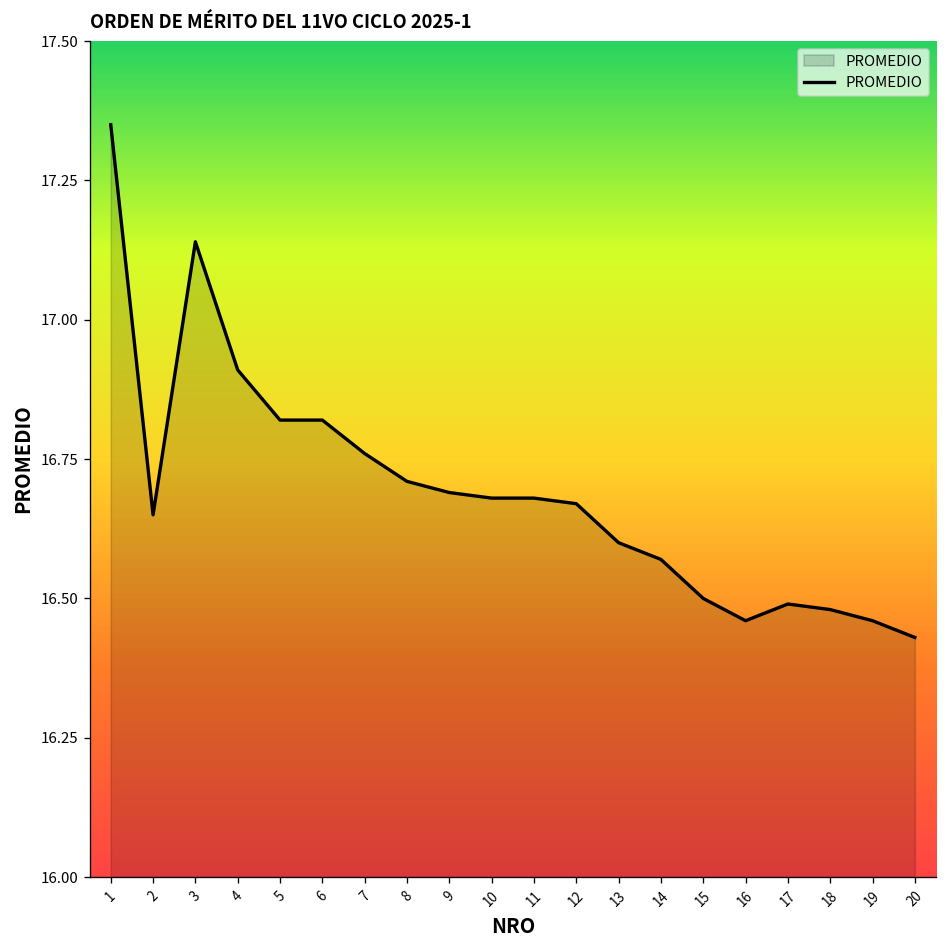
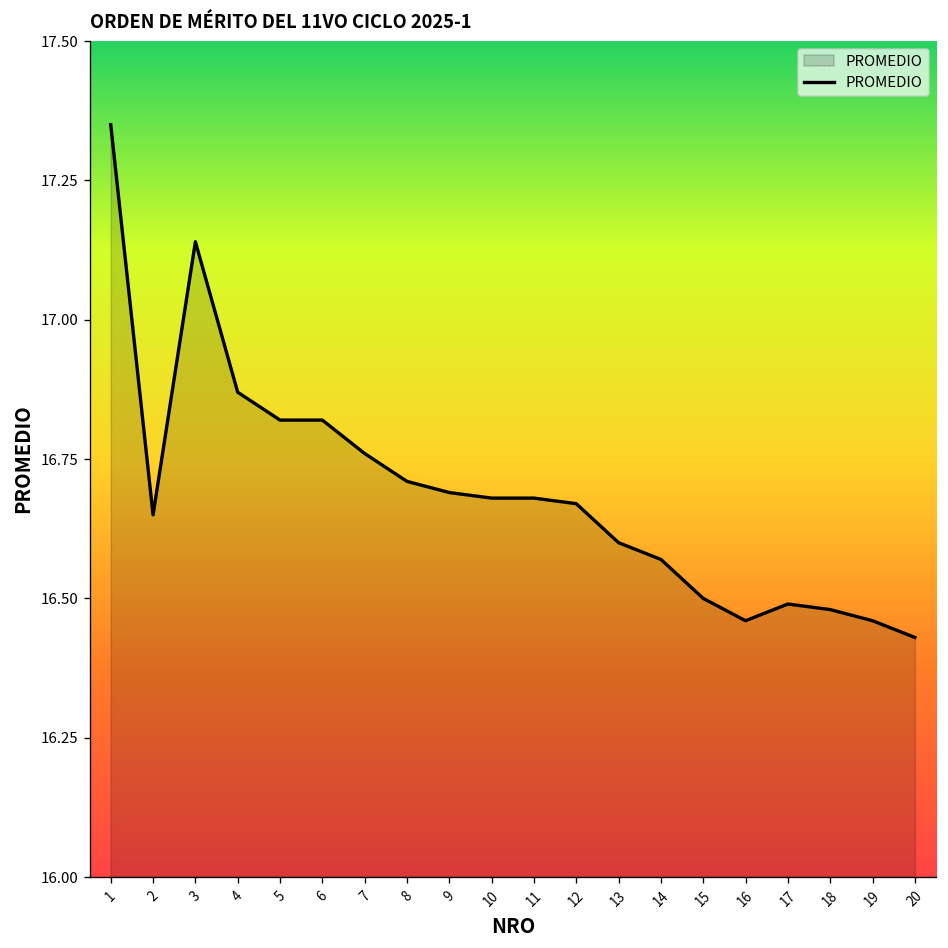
  {
    "1": 17.35,
    "2": 16.65,
    "3": 17.14,
-   "4": 16.91,
+   "4": 16.87,
    "5": 16.82,
    "6": 16.82,
    "7": 16.76,
    "8": 16.71,
    "9": 16.69,
    "10": 16.68,
    "11": 16.68,
    "12": 16.67,
    "13": 16.60,
    "14": 16.57,
    "15": 16.50,
    "16": 16.46,
    "17": 16.49,
    "18": 16.48,
    "19": 16.46,
    "20": 16.43
  }
